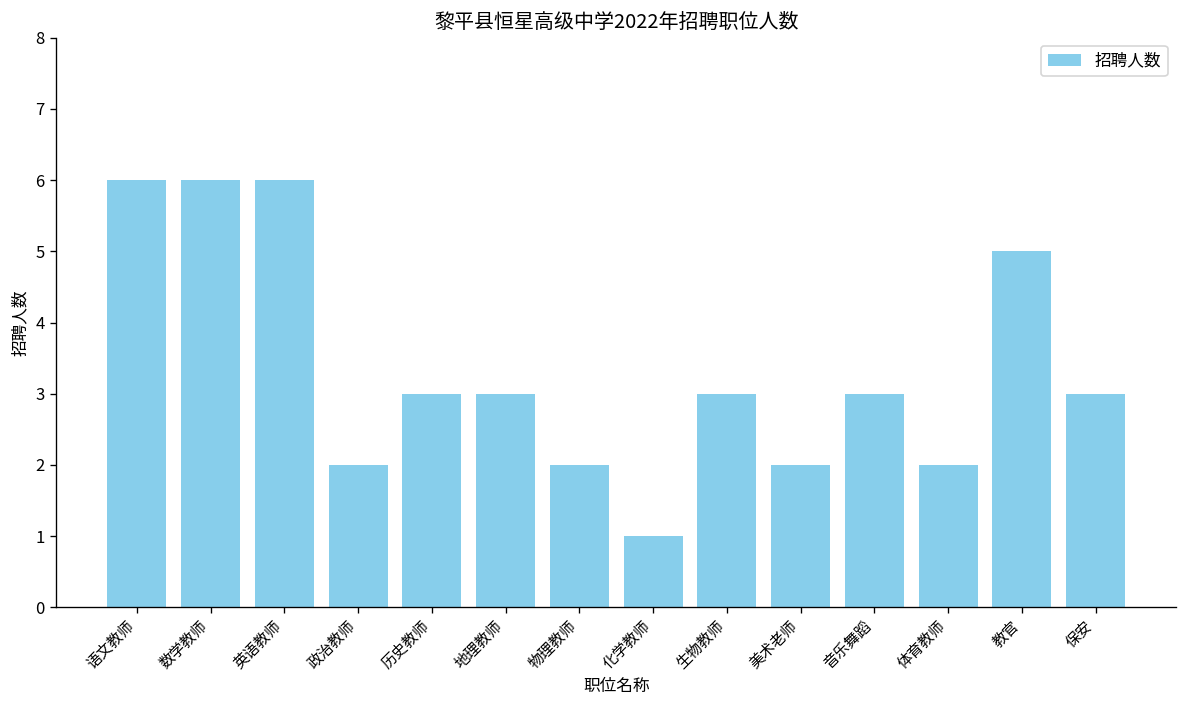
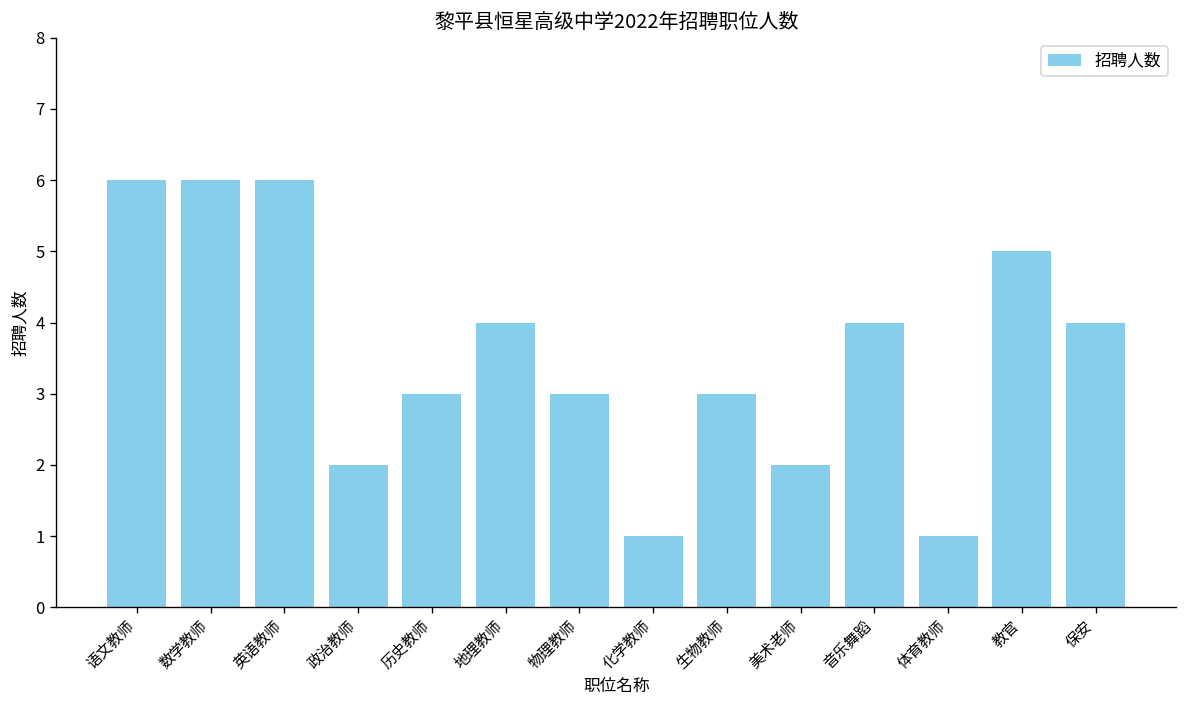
  {
    "语文教师": 6,
    "数学教师": 6,
    "英语教师": 6,
    "政治教师": 2,
    "历史教师": 3,
-   "地理教师": 3,
-   "物理教师": 2,
+   "地理教师": 4,
+   "物理教师": 3,
    "化学教师": 1,
    "生物教师": 3,
    "美术老师": 2,
-   "音乐舞蹈": 3,
-   "体育教师": 2,
+   "音乐舞蹈": 4,
+   "体育教师": 1,
    "教官": 5,
-   "保安": 3
+   "保安": 4
  }
